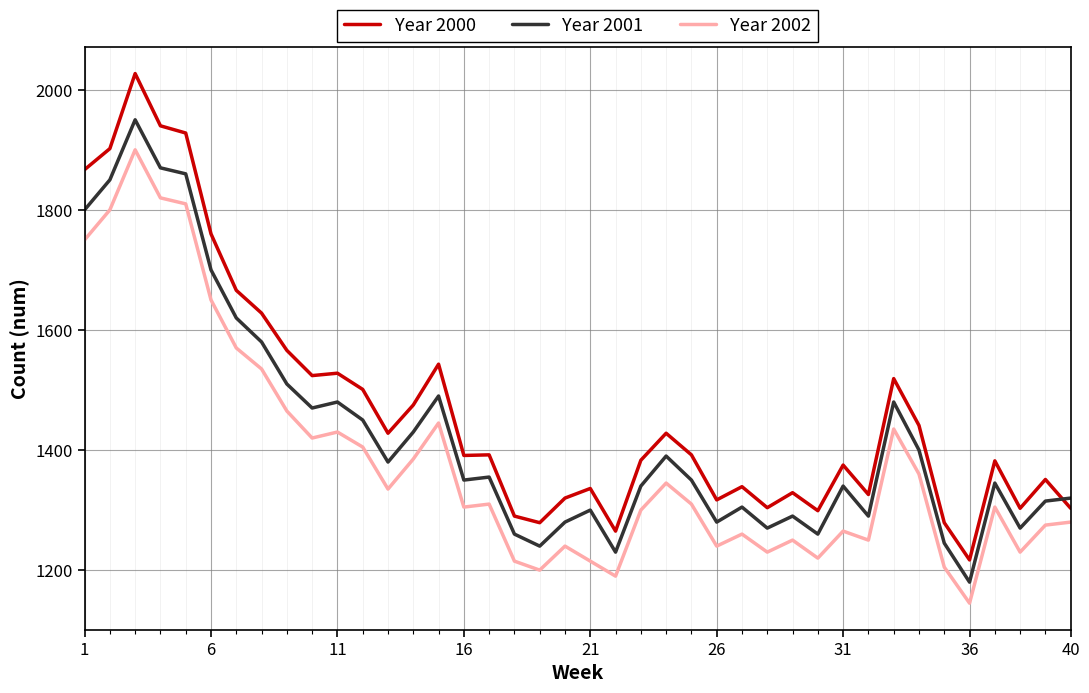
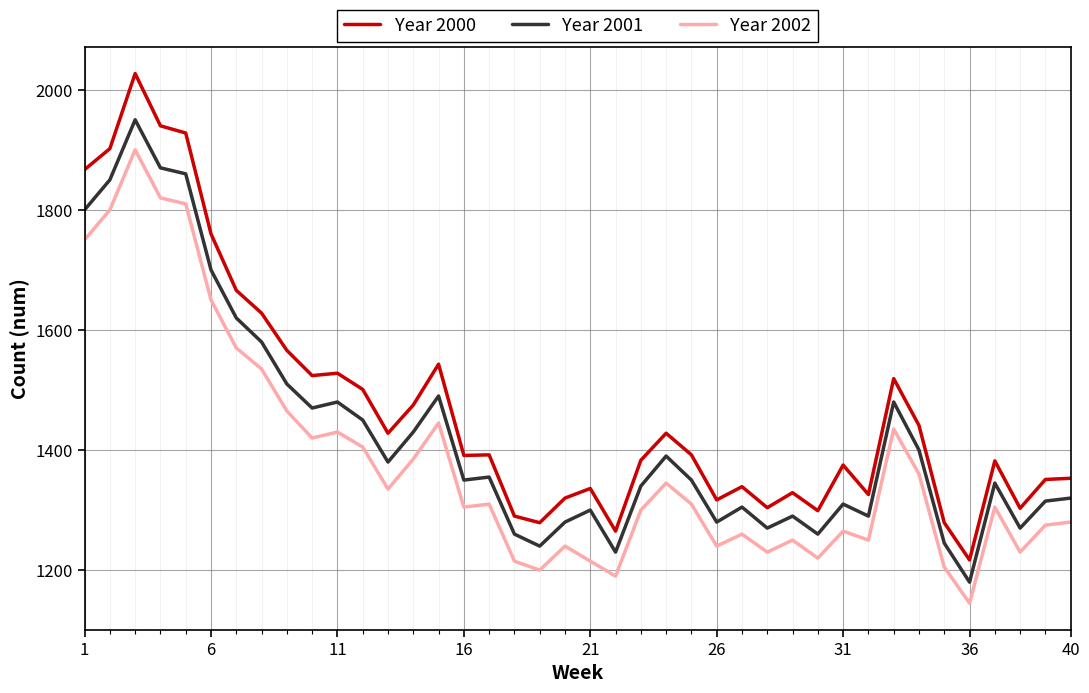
  {
    "Year 2000": {
      "1": 1870,
      "6": 1760,
      "11": 1530,
      "16": 1390,
      "21": 1340,
      "26": 1320,
      "31": 1380,
      "36": 1220,
-     "40": 1300
+     "40": 1350
    },
    "Year 2001": {
      "1": 1800,
      "6": 1700,
      "11": 1480,
      "16": 1350,
      "21": 1300,
      "26": 1280,
-     "31": 1340,
+     "31": 1310,
      "36": 1180,
      "40": 1320
    },
    "Year 2002": {
      "1": 1750,
      "6": 1650,
      "11": 1430,
      "16": 1310,
      "21": 1220,
      "26": 1240,
      "31": 1270,
      "36": 1150,
      "40": 1280
    }
  }
